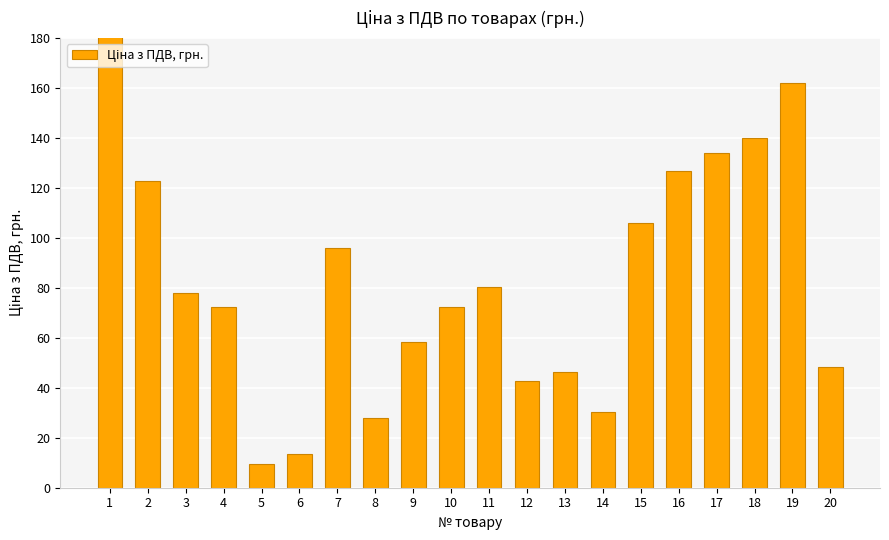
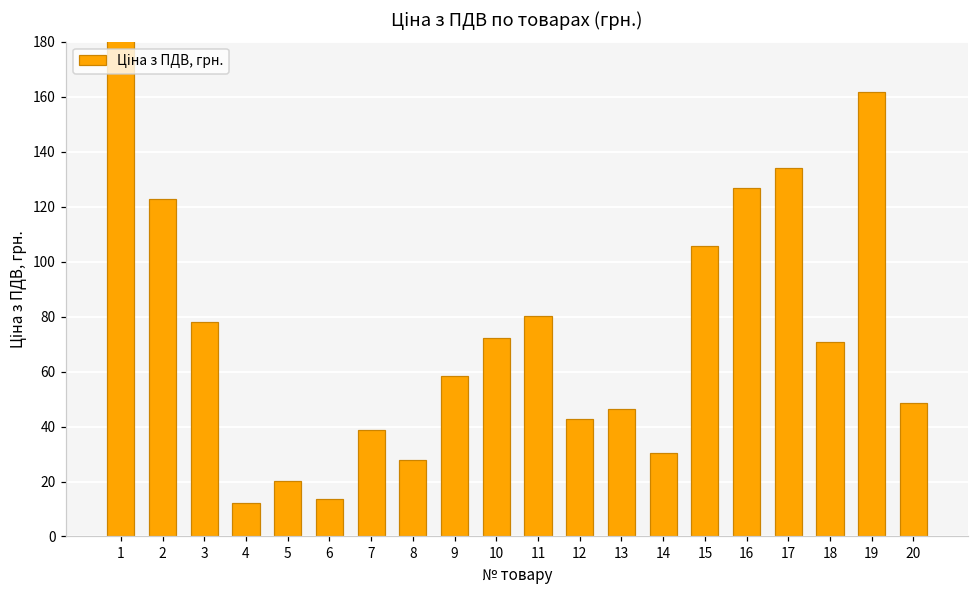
  {
    "2": 123,
    "3": 78,
-   "4": 72,
-   "5": 10,
+   "4": 12,
+   "5": 20,
    "6": 14,
-   "7": 96,
+   "7": 39,
    "8": 28,
    "9": 58,
    "10": 72,
    "11": 80,
    "12": 43,
    "13": 46,
    "14": 30,
    "15": 106,
    "16": 127,
    "17": 134,
-   "18": 140,
+   "18": 71,
    "19": 162,
    "20": 48
  }
